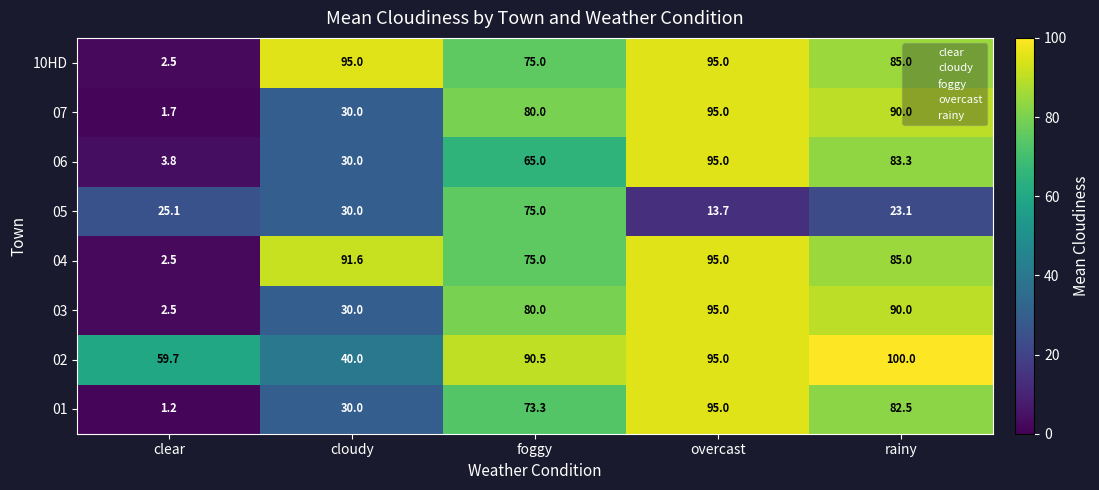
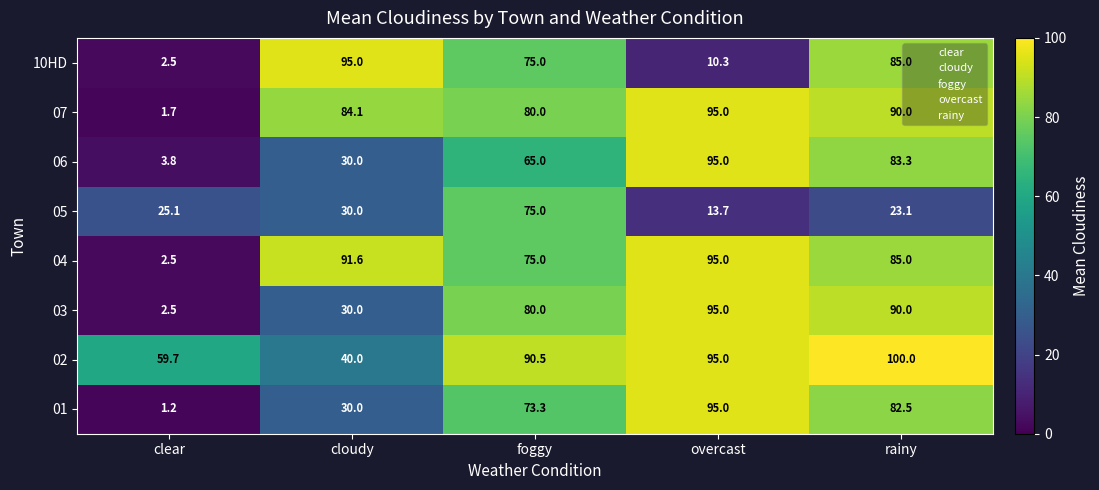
  {
    "10HD": {
      "clear": 2.5,
      "cloudy": 95.0,
      "foggy": 75.0,
-     "overcast": 95.0
+     "overcast": 10.3
    },
    "07": {
      "clear": 1.7,
-     "cloudy": 30.0,
+     "cloudy": 84.1,
      "foggy": 80.0,
      "overcast": 95.0
    },
    "06": {
      "clear": 3.8,
      "cloudy": 30.0,
      "foggy": 65.0,
      "overcast": 95.0,
      "rainy": 83.3
    },
    "05": {
      "clear": 25.1,
      "cloudy": 30.0,
      "foggy": 75.0,
      "overcast": 13.7,
      "rainy": 23.1
    },
    "04": {
      "clear": 2.5,
      "cloudy": 91.6,
      "foggy": 75.0,
      "overcast": 95.0,
      "rainy": 85.0
    },
    "03": {
      "clear": 2.5,
      "cloudy": 30.0,
      "foggy": 80.0,
      "overcast": 95.0,
      "rainy": 90.0
    },
    "02": {
      "clear": 59.7,
      "cloudy": 40.0,
      "foggy": 90.5,
      "overcast": 95.0,
      "rainy": 100.0
    },
    "01": {
      "clear": 1.2,
      "cloudy": 30.0,
      "foggy": 73.3,
      "overcast": 95.0,
      "rainy": 82.5
    }
  }
